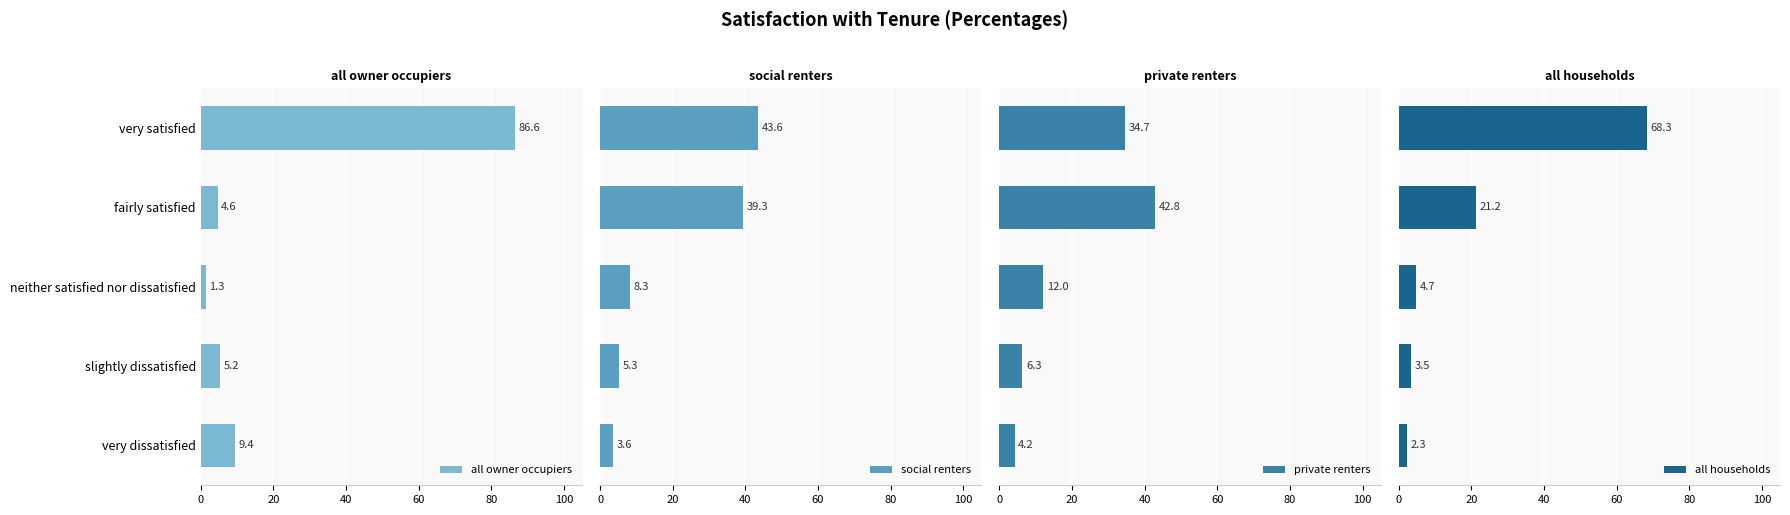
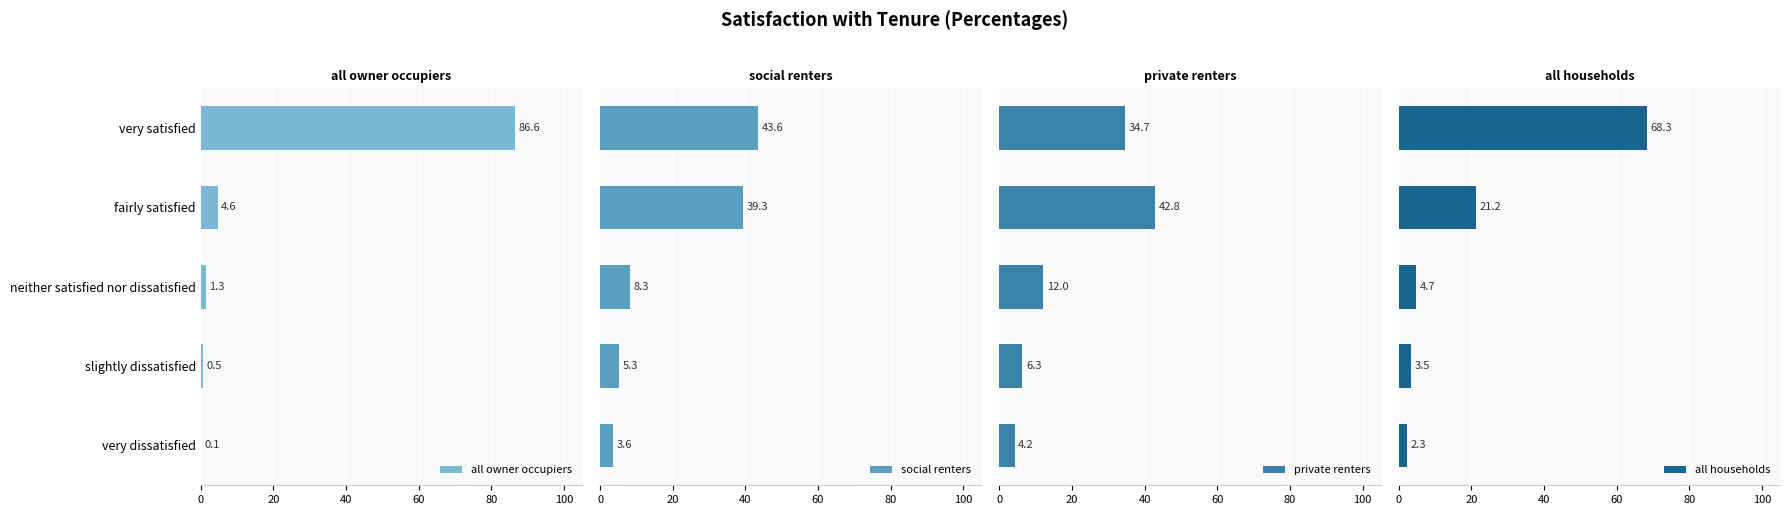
  {
    "all owner occupiers": {
      "very satisfied": 86.6,
      "fairly satisfied": 4.6,
      "neither satisfied nor dissatisfied": 1.3,
-     "slightly dissatisfied": 5.2,
-     "very dissatisfied": 9.4
+     "slightly dissatisfied": 0.5,
+     "very dissatisfied": 0.1
    }
  }
